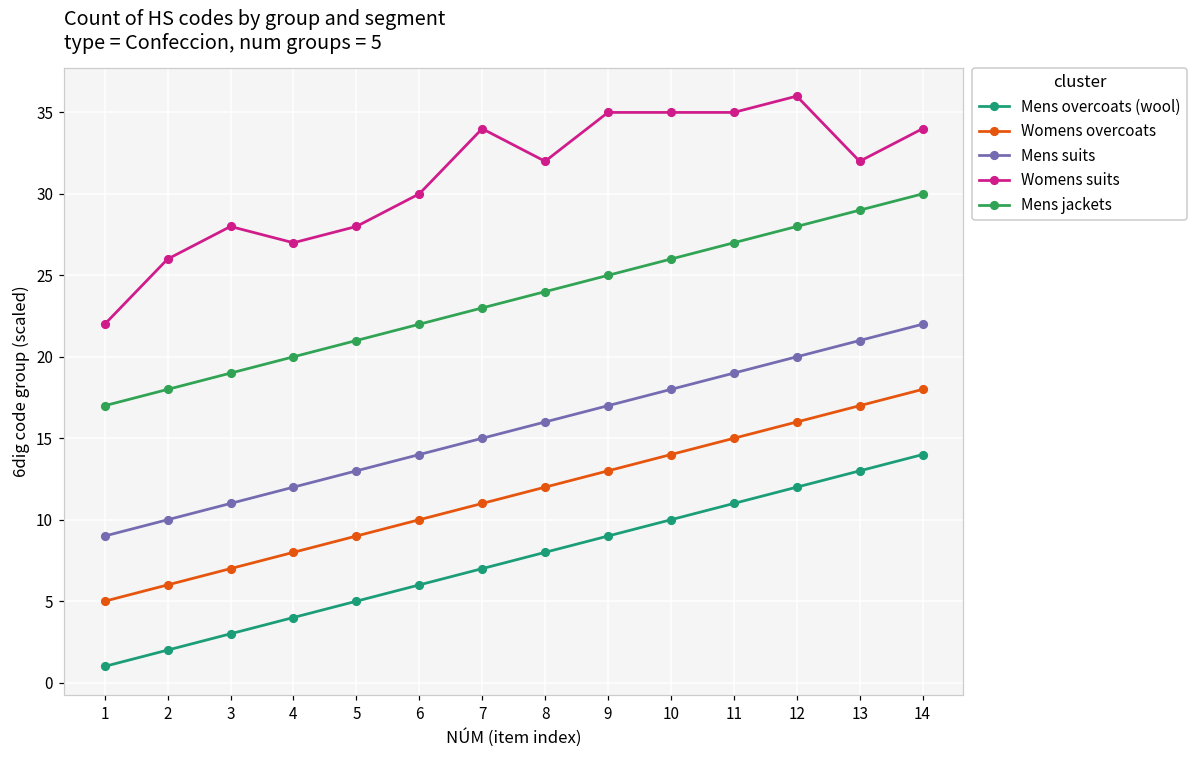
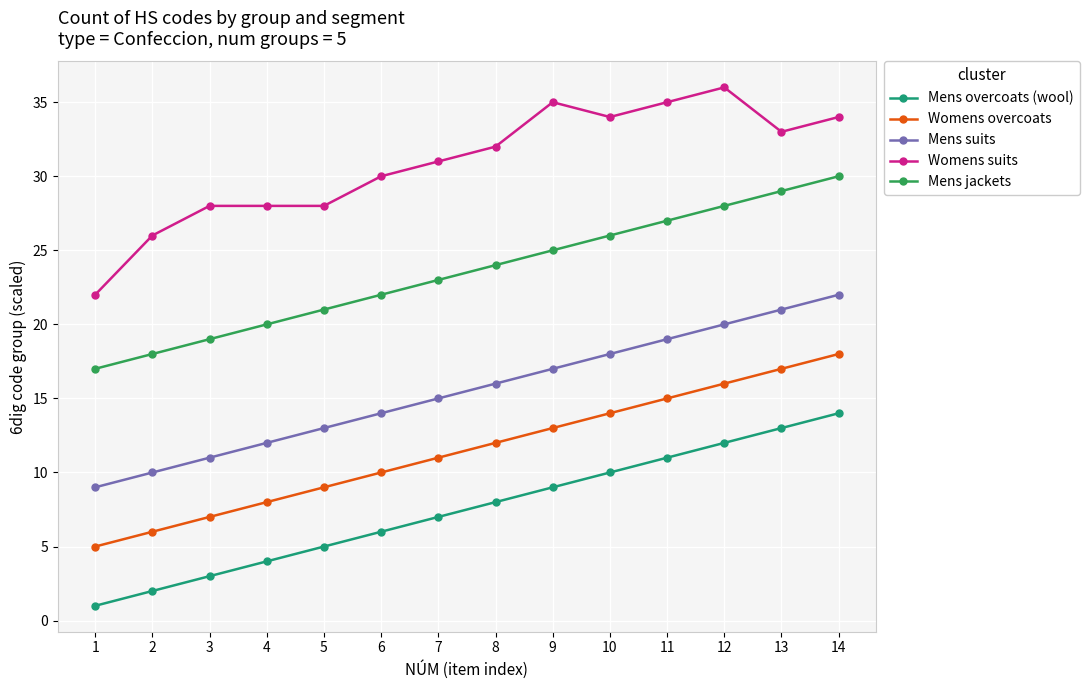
  {
    "Womens overcoats": {
      "1": 5,
      "2": 6,
      "3": 7,
      "4": 8,
      "5": 9,
      "6": 10,
      "7": 11,
      "8": 12,
      "9": 13,
      "10": 14,
      "11": 15,
      "12": 16,
      "13": 17,
      "14": 18
    },
    "Mens suits": {
      "1": 9,
      "2": 10,
      "3": 11,
      "4": 12,
      "5": 13,
      "6": 14,
      "7": 15,
      "8": 16,
      "9": 17,
      "10": 18,
      "11": 19,
      "12": 20,
      "13": 21,
      "14": 22
    },
    "Womens suits": {
      "1": 22,
      "2": 26,
      "3": 28,
-     "4": 27,
+     "4": 28,
      "5": 28,
      "6": 30,
-     "7": 34,
+     "7": 31,
      "8": 32,
      "9": 35,
-     "10": 35,
+     "10": 34,
      "11": 35,
      "12": 36,
-     "13": 32,
+     "13": 33,
      "14": 34
    }
  }
